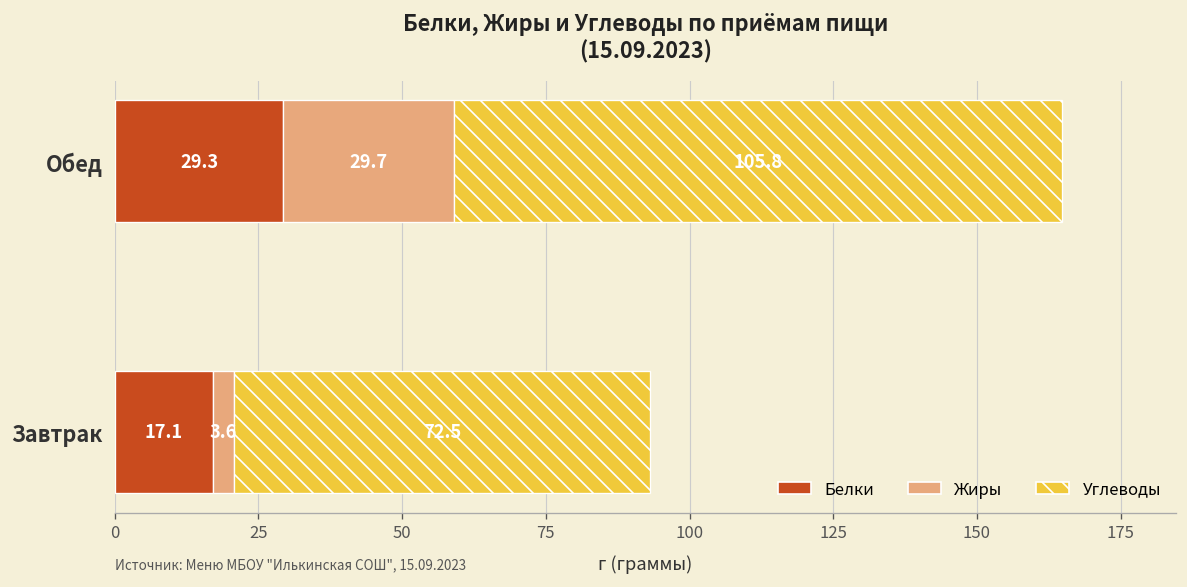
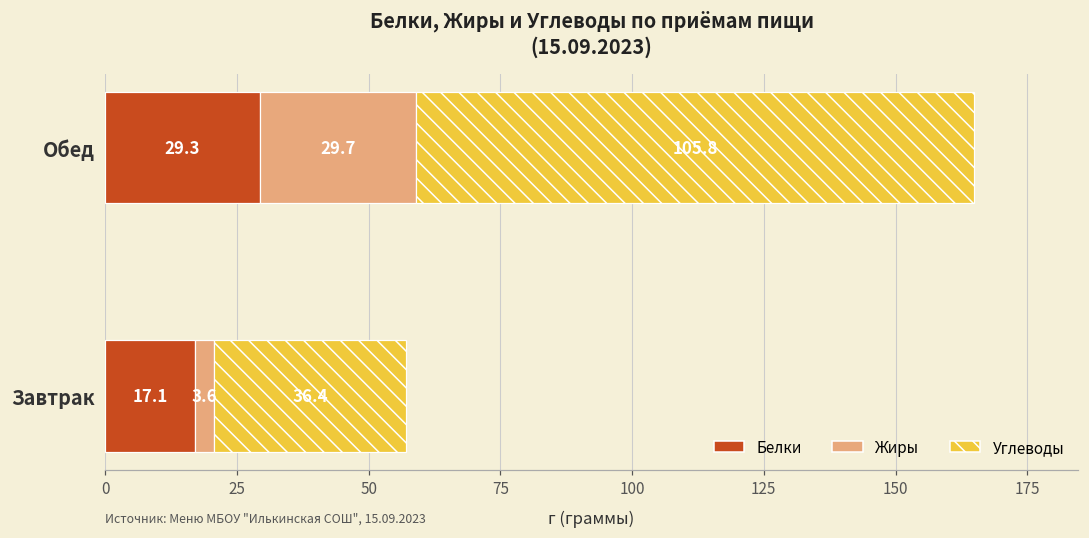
  {
    "Белки": {
      "Обед": 29.3,
      "Завтрак": 17.1
    },
    "Жиры": {
      "Обед": 29.7,
      "Завтрак": 3.6
    },
    "Углеводы": {
      "Обед": 105.8,
-     "Завтрак": 72.5
+     "Завтрак": 36.4
    }
  }
